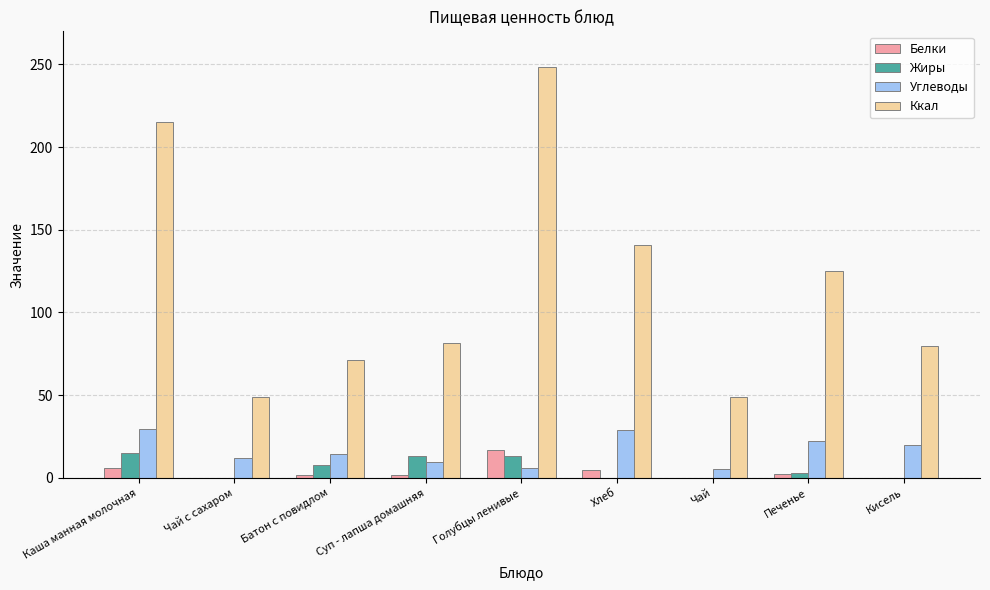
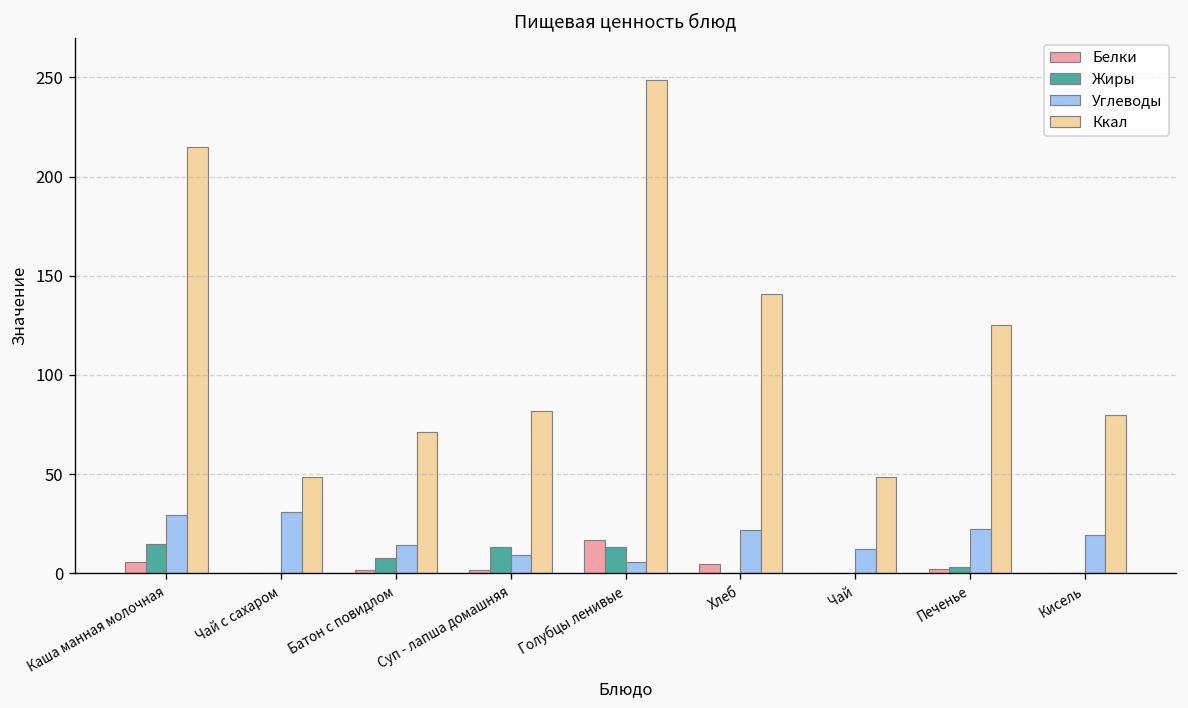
  {
    "Жиры": {
      "Каша манная молочная": 15,
      "Чай с сахаром": 0,
      "Батон с повидлом": 8,
      "Суп - лапша домашняя": 13,
      "Голубцы ленивые": 13,
      "Хлеб": 0,
      "Чай": 0,
      "Печенье": 3,
      "Кисель": 0
    },
    "Углеводы": {
      "Каша манная молочная": 29,
-     "Чай с сахаром": 12,
+     "Чай с сахаром": 31,
      "Батон с повидлом": 14,
      "Суп - лапша домашняя": 10,
      "Голубцы ленивые": 6,
-     "Хлеб": 29,
-     "Чай": 5,
+     "Хлеб": 22,
+     "Чай": 12,
      "Печенье": 22,
      "Кисель": 20
    }
  }
